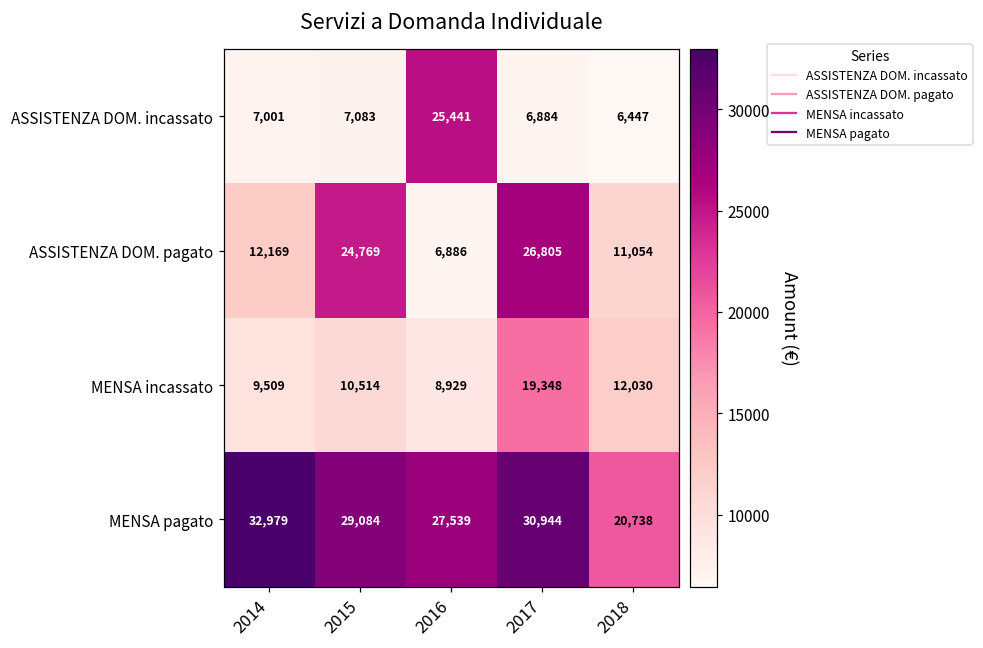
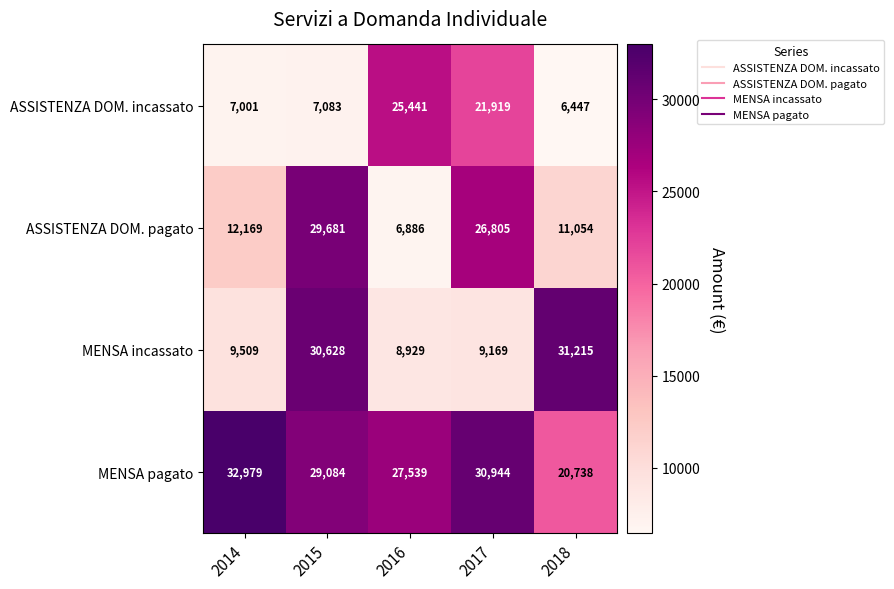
  {
    "ASSISTENZA DOM. incassato": {
      "2014": "7,001",
      "2015": "7,083",
      "2016": "25,441",
-     "2017": "6,884",
+     "2017": "21,919",
      "2018": "6,447"
    },
    "ASSISTENZA DOM. pagato": {
      "2014": "12,169",
-     "2015": "24,769",
+     "2015": "29,681",
      "2016": "6,886",
      "2017": "26,805",
      "2018": "11,054"
    },
    "MENSA incassato": {
      "2014": "9,509",
-     "2015": "10,514",
+     "2015": "30,628",
      "2016": "8,929",
-     "2017": "19,348",
-     "2018": "12,030"
+     "2017": "9,169",
+     "2018": "31,215"
    },
    "MENSA pagato": {
      "2014": "32,979",
      "2015": "29,084",
      "2016": "27,539",
      "2017": "30,944",
      "2018": "20,738"
    }
  }
